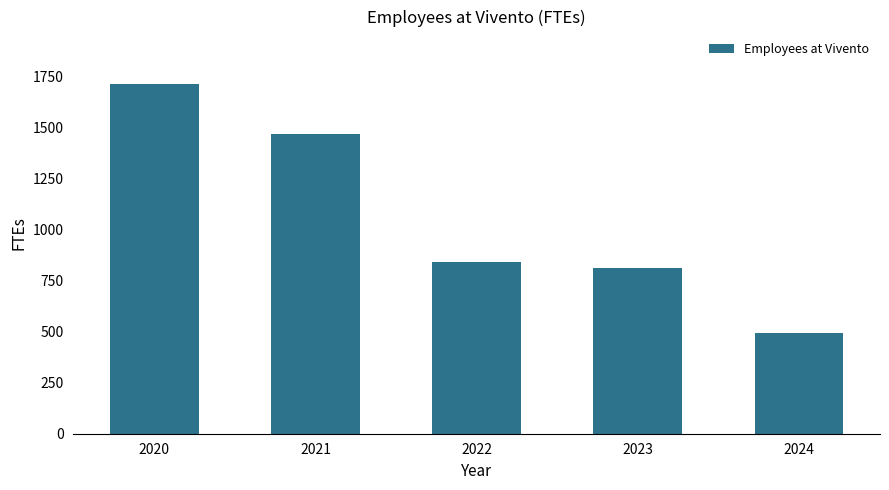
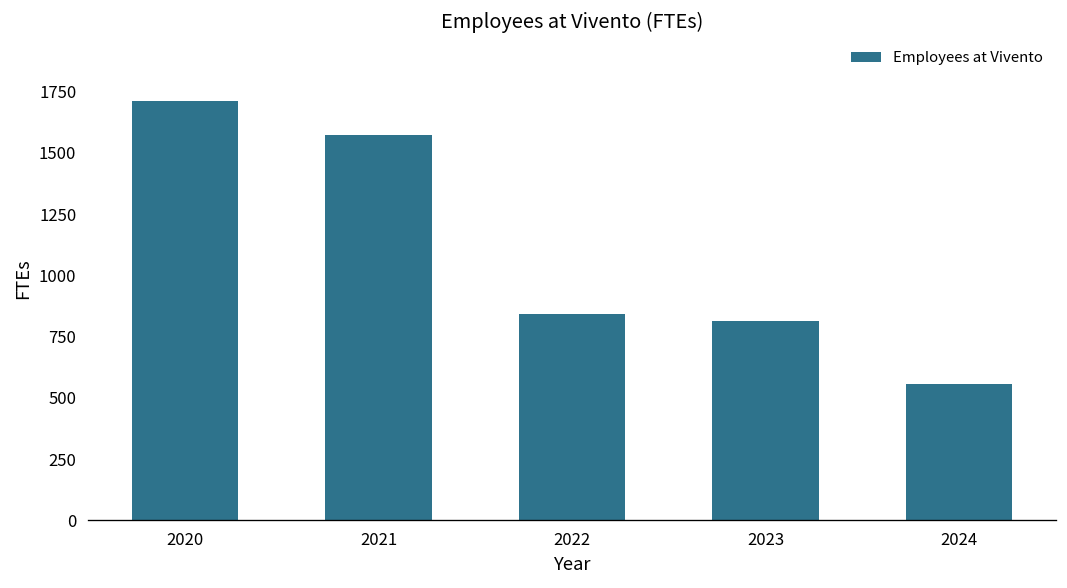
  {
    "2020": 1710,
-   "2021": 1470,
+   "2021": 1570,
    "2022": 840,
    "2023": 810,
-   "2024": 500
+   "2024": 560
  }
